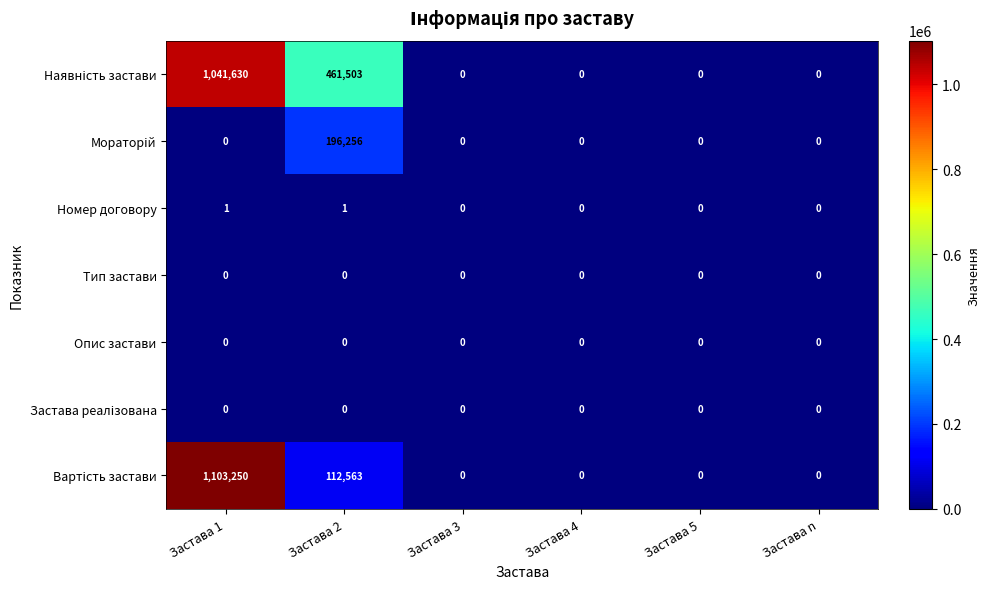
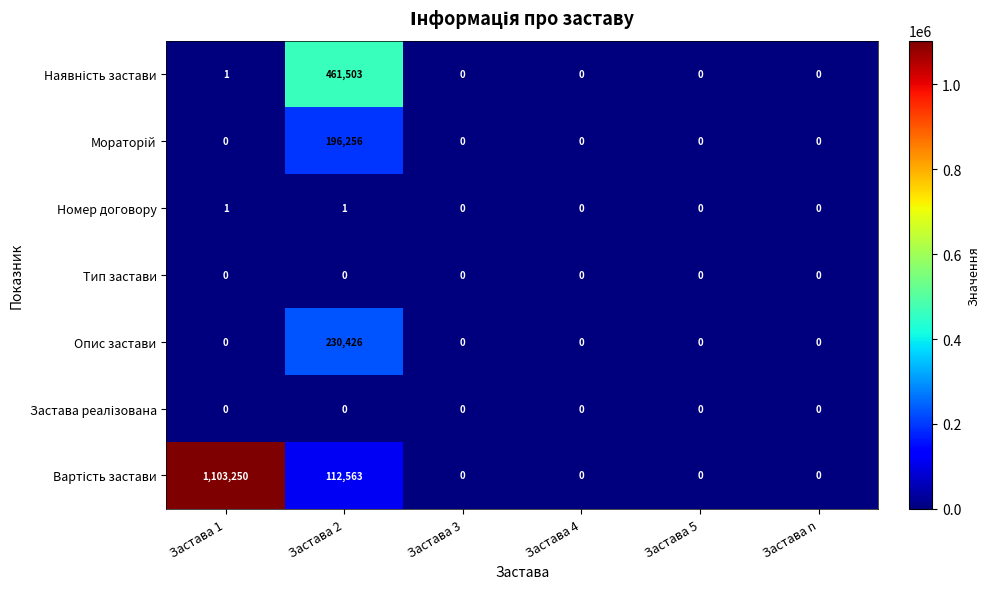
  {
    "Наявність застави": {
-     "Застава 1": "1,041,630",
+     "Застава 1": "1",
      "Застава 2": "461,503",
      "Застава 3": "0",
      "Застава 4": "0",
      "Застава 5": "0",
      "Застава n": "0"
    },
    "Мораторій": {
      "Застава 1": "0",
      "Застава 2": "196,256",
      "Застава 3": "0",
      "Застава 4": "0",
      "Застава 5": "0",
      "Застава n": "0"
    },
    "Номер договору": {
      "Застава 1": "1",
      "Застава 2": "1",
      "Застава 3": "0",
      "Застава 4": "0",
      "Застава 5": "0",
      "Застава n": "0"
    },
    "Тип застави": {
      "Застава 1": "0",
      "Застава 2": "0",
      "Застава 3": "0",
      "Застава 4": "0",
      "Застава 5": "0",
      "Застава n": "0"
    },
    "Опис застави": {
      "Застава 1": "0",
-     "Застава 2": "0",
+     "Застава 2": "230,426",
      "Застава 3": "0",
      "Застава 4": "0",
      "Застава 5": "0",
      "Застава n": "0"
    },
    "Застава реалізована": {
      "Застава 1": "0",
      "Застава 2": "0",
      "Застава 3": "0",
      "Застава 4": "0",
      "Застава 5": "0",
      "Застава n": "0"
    },
    "Вартість застави": {
      "Застава 1": "1,103,250",
      "Застава 2": "112,563",
      "Застава 3": "0",
      "Застава 4": "0",
      "Застава 5": "0",
      "Застава n": "0"
    }
  }
